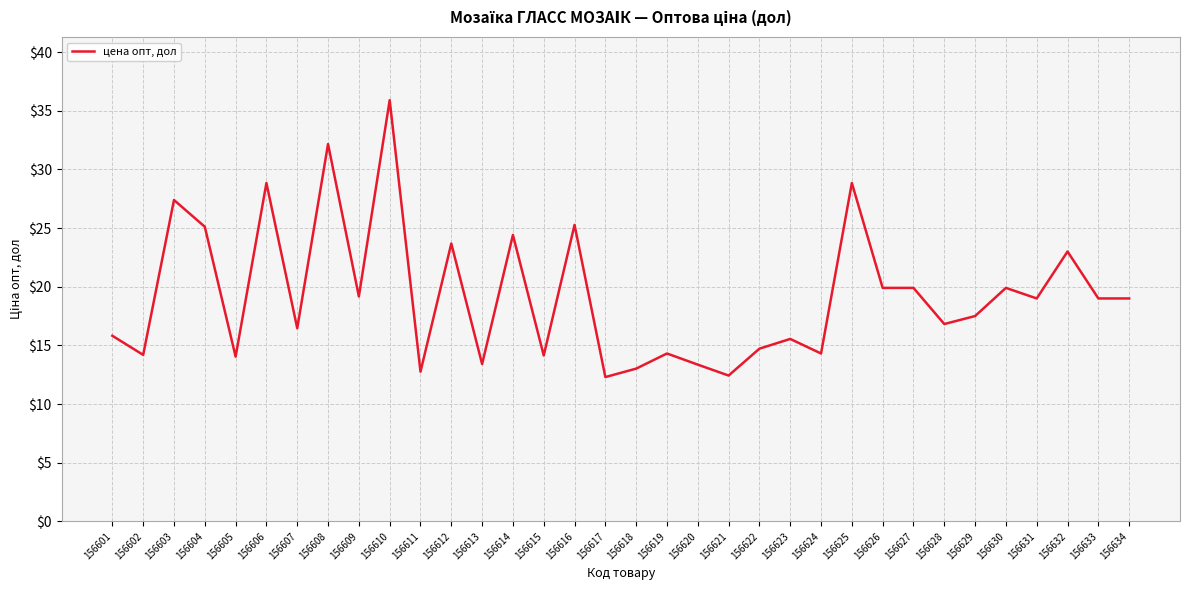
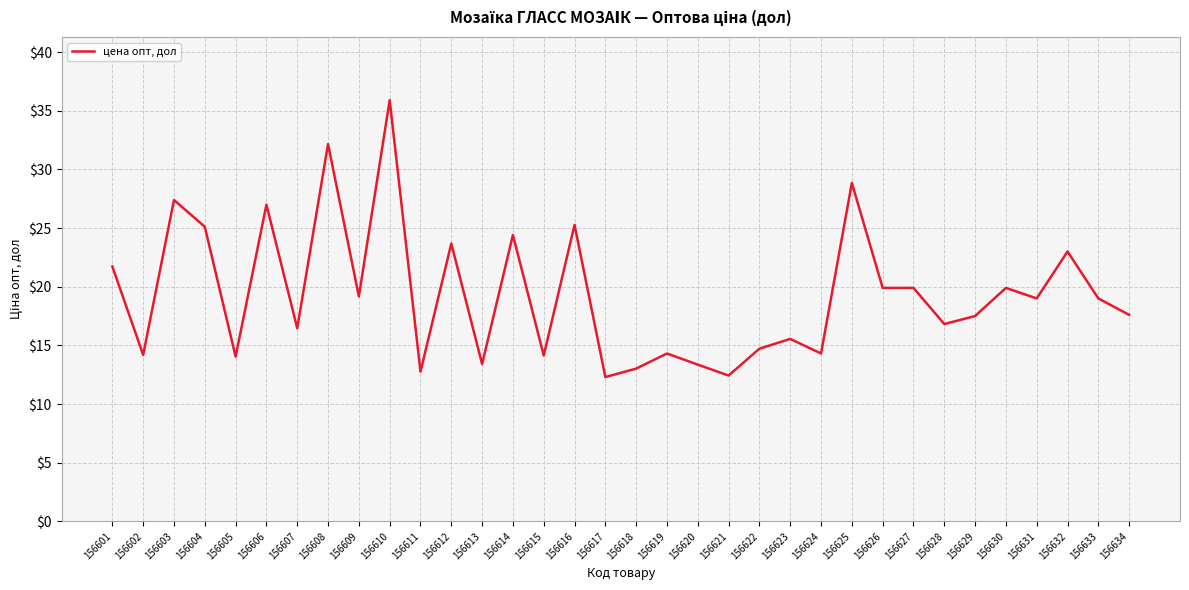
  {
-   "156601": "$15.8",
+   "156601": "$21.7",
    "156602": "$14.2",
    "156603": "$27.4",
    "156604": "$25.1",
    "156605": "$14.0",
-   "156606": "$28.8",
+   "156606": "$27.0",
    "156607": "$16.5",
    "156608": "$32.2",
    "156609": "$19.2",
    "156610": "$35.9",
    "156611": "$12.8",
    "156612": "$23.7",
    "156613": "$13.4",
    "156614": "$24.4",
    "156615": "$14.1",
    "156616": "$25.3",
    "156617": "$12.3",
    "156618": "$13.0",
    "156619": "$14.3",
    "156620": "$13.4",
    "156621": "$12.4",
    "156622": "$14.7",
    "156623": "$15.6",
    "156624": "$14.3",
    "156625": "$28.8",
    "156626": "$19.9",
    "156627": "$19.9",
    "156628": "$16.8",
    "156629": "$17.5",
    "156630": "$19.9",
    "156631": "$19.0",
    "156632": "$23.0",
    "156633": "$19.0",
-   "156634": "$19.0"
+   "156634": "$17.6"
  }
